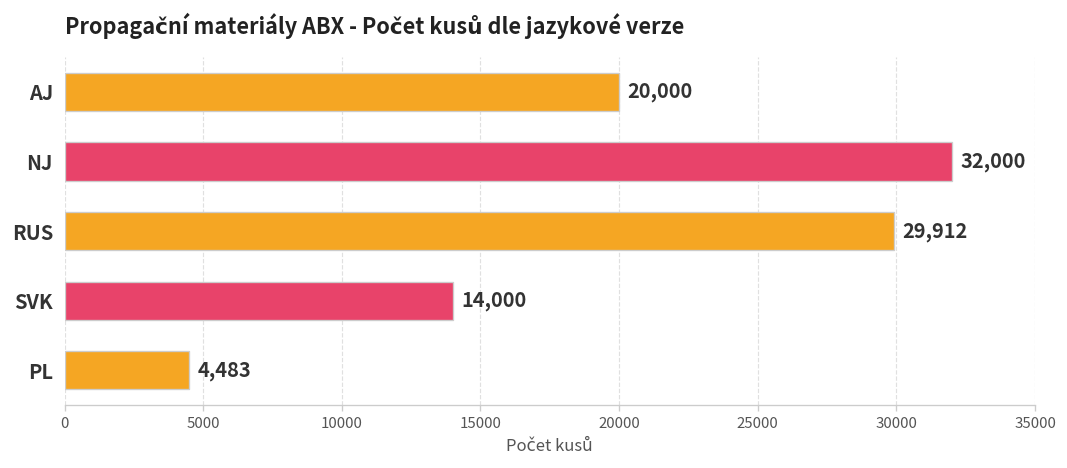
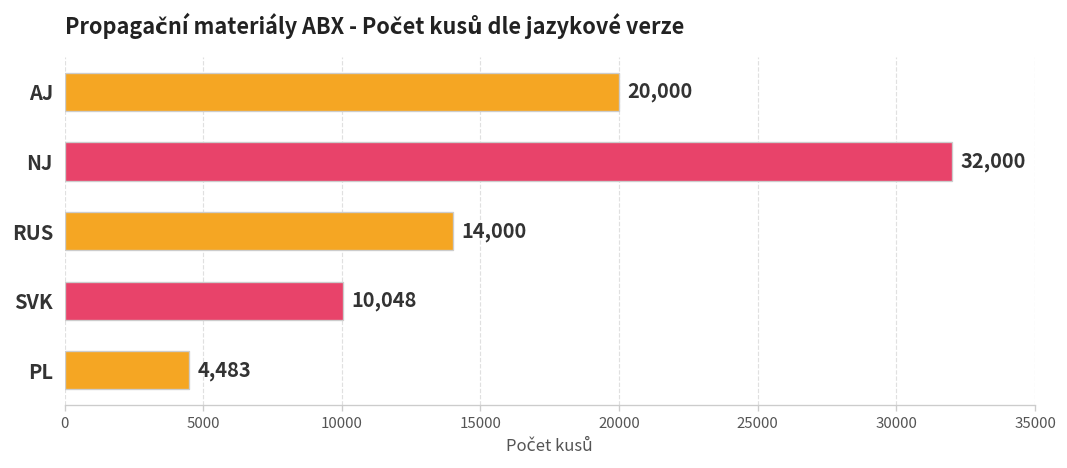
  {
    "AJ": "20,000",
    "NJ": "32,000",
-   "RUS": "29,912",
-   "SVK": "14,000",
+   "RUS": "14,000",
+   "SVK": "10,048",
    "PL": "4,483"
  }
